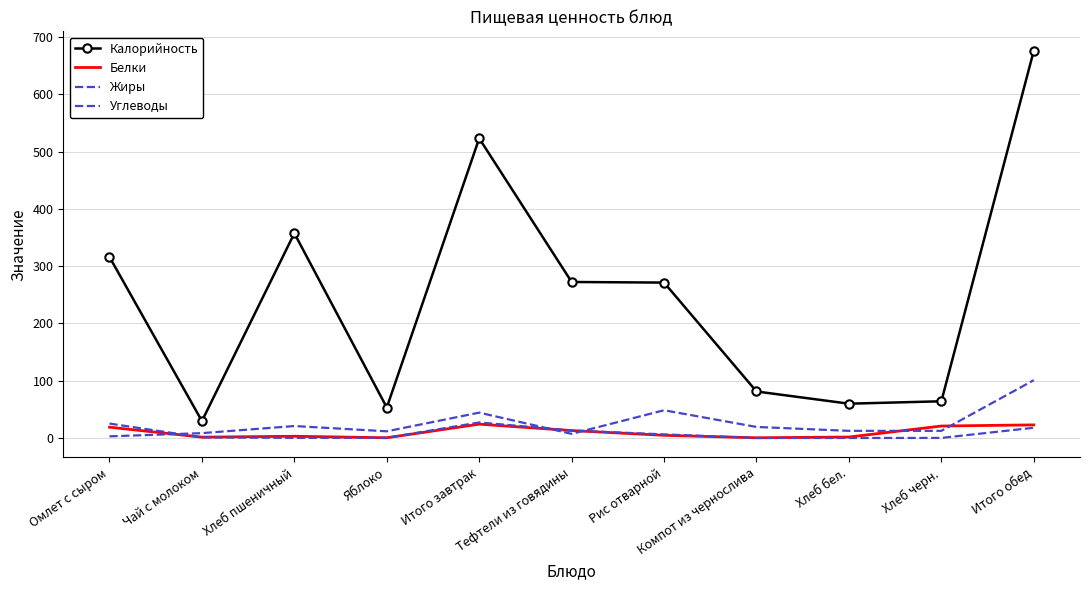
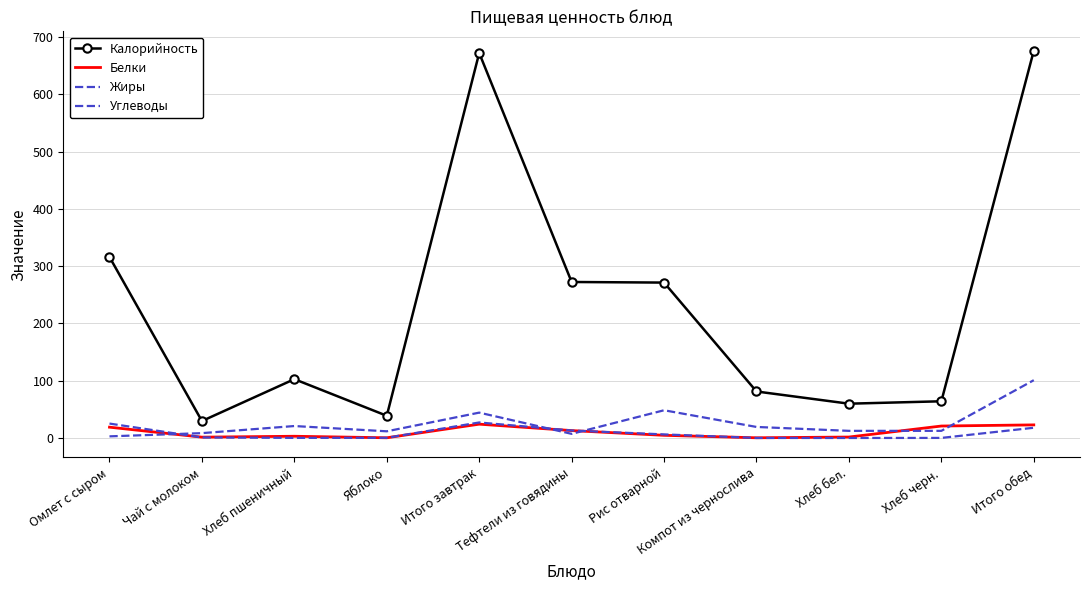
  {
    "Калорийность": {
      "Омлет с сыром": 320,
      "Чай с молоком": 30,
-     "Хлеб пшеничный": 360,
-     "Яблоко": 50,
-     "Итого завтрак": 520,
+     "Хлеб пшеничный": 100,
+     "Яблоко": 40,
+     "Итого завтрак": 670,
      "Тефтели из говядины": 270,
      "Рис отварной": 270,
      "Компот из чернослива": 80,
      "Хлеб бел.": 60,
      "Хлеб черн.": 60,
      "Итого обед": 680
    },
    "Белки": {
      "Омлет с сыром": 20,
      "Хлеб черн.": 20,
      "Итого обед": 20
    }
  }
